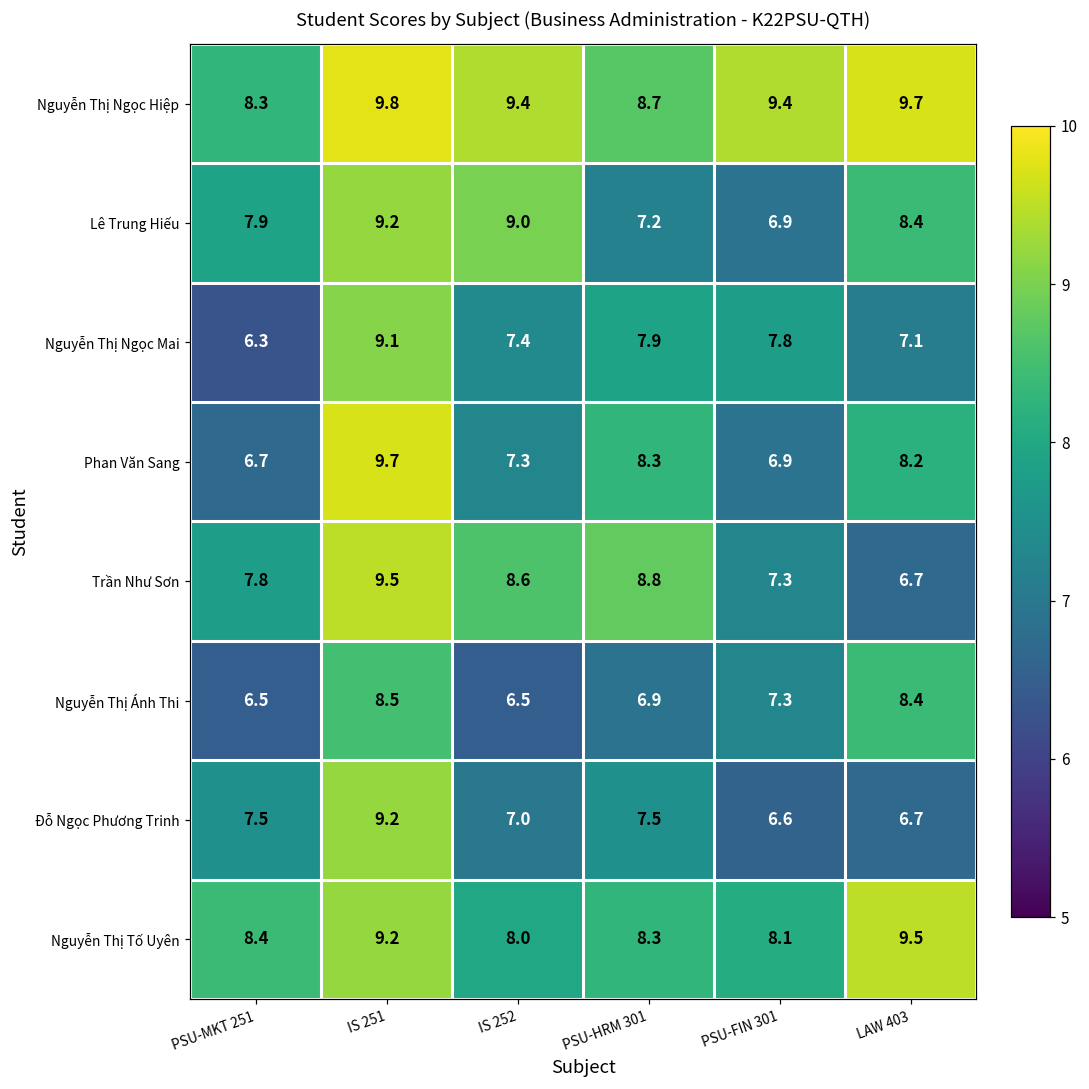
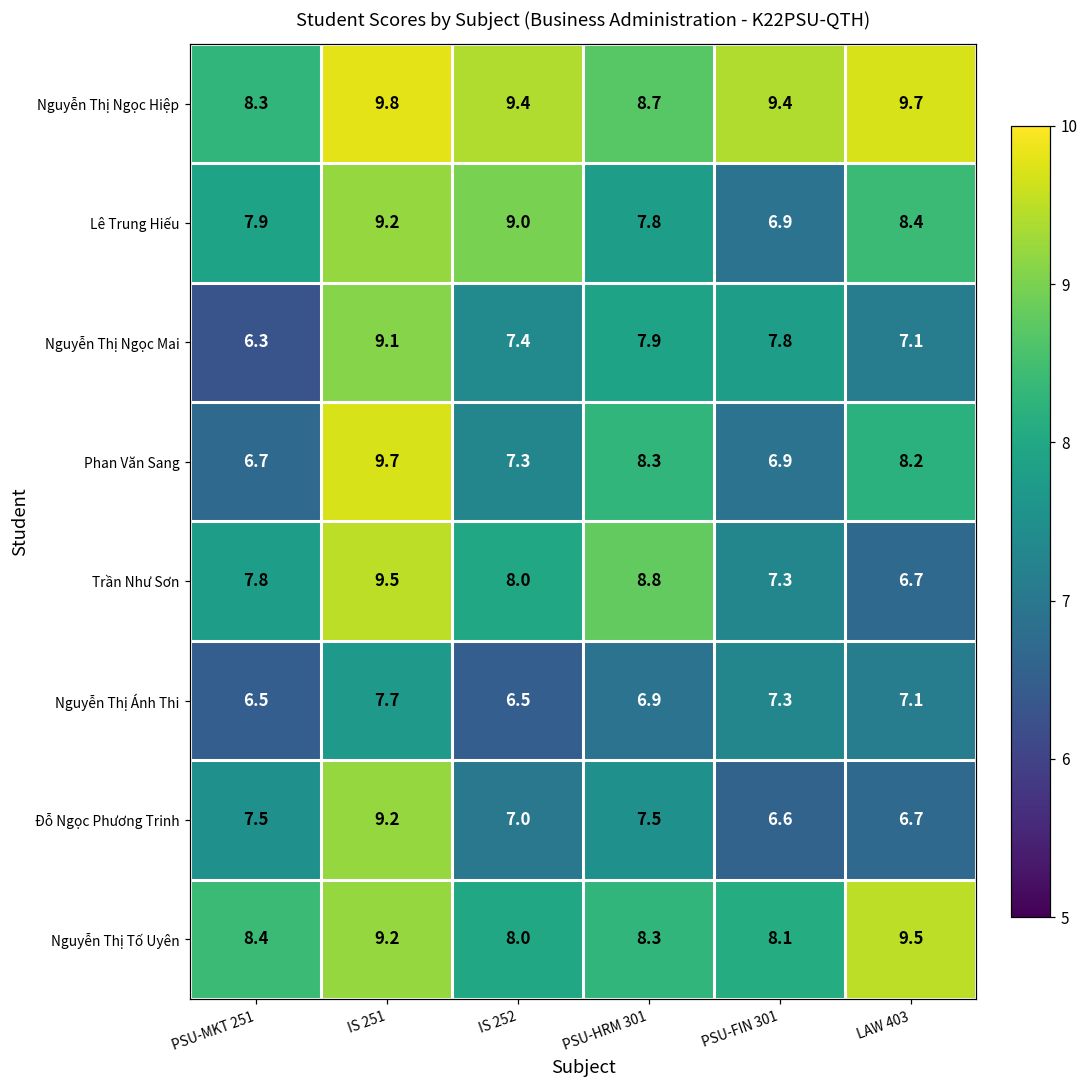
  {
    "Nguyễn Thị Ngọc Hiệp": {
      "PSU-MKT 251": 8.3,
      "IS 251": 9.8,
      "IS 252": 9.4,
      "PSU-HRM 301": 8.7,
      "PSU-FIN 301": 9.4,
      "LAW 403": 9.7
    },
    "Lê Trung Hiếu": {
      "PSU-MKT 251": 7.9,
      "IS 251": 9.2,
      "IS 252": 9.0,
-     "PSU-HRM 301": 7.2,
+     "PSU-HRM 301": 7.8,
      "PSU-FIN 301": 6.9,
      "LAW 403": 8.4
    },
    "Nguyễn Thị Ngọc Mai": {
      "PSU-MKT 251": 6.3,
      "IS 251": 9.1,
      "IS 252": 7.4,
      "PSU-HRM 301": 7.9,
      "PSU-FIN 301": 7.8,
      "LAW 403": 7.1
    },
    "Phan Văn Sang": {
      "PSU-MKT 251": 6.7,
      "IS 251": 9.7,
      "IS 252": 7.3,
      "PSU-HRM 301": 8.3,
      "PSU-FIN 301": 6.9,
      "LAW 403": 8.2
    },
    "Trần Như Sơn": {
      "PSU-MKT 251": 7.8,
      "IS 251": 9.5,
-     "IS 252": 8.6,
+     "IS 252": 8.0,
      "PSU-HRM 301": 8.8,
      "PSU-FIN 301": 7.3,
      "LAW 403": 6.7
    },
    "Nguyễn Thị Ánh Thi": {
      "PSU-MKT 251": 6.5,
-     "IS 251": 8.5,
+     "IS 251": 7.7,
      "IS 252": 6.5,
      "PSU-HRM 301": 6.9,
      "PSU-FIN 301": 7.3,
-     "LAW 403": 8.4
+     "LAW 403": 7.1
    },
    "Đỗ Ngọc Phương Trinh": {
      "PSU-MKT 251": 7.5,
      "IS 251": 9.2,
      "IS 252": 7.0,
      "PSU-HRM 301": 7.5,
      "PSU-FIN 301": 6.6,
      "LAW 403": 6.7
    },
    "Nguyễn Thị Tố Uyên": {
      "PSU-MKT 251": 8.4,
      "IS 251": 9.2,
      "IS 252": 8.0,
      "PSU-HRM 301": 8.3,
      "PSU-FIN 301": 8.1,
      "LAW 403": 9.5
    }
  }
